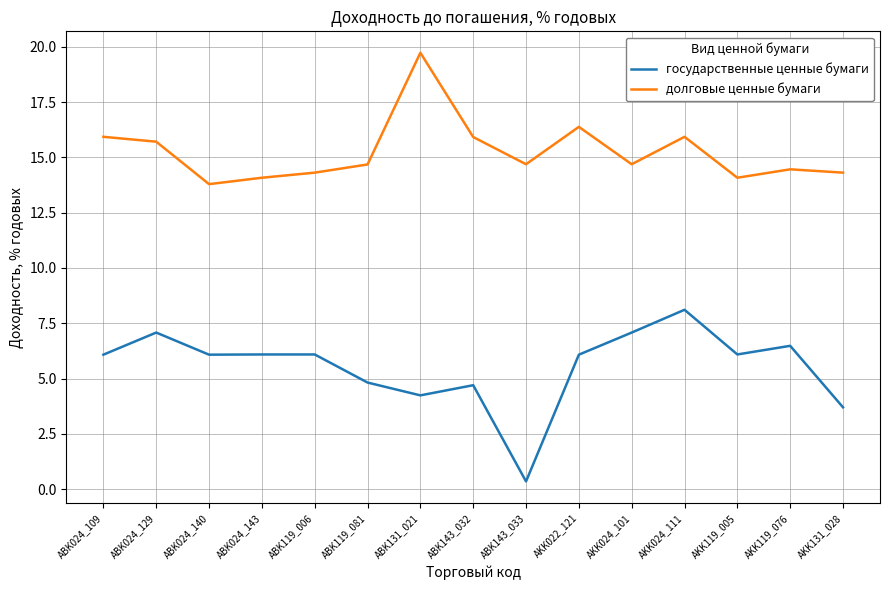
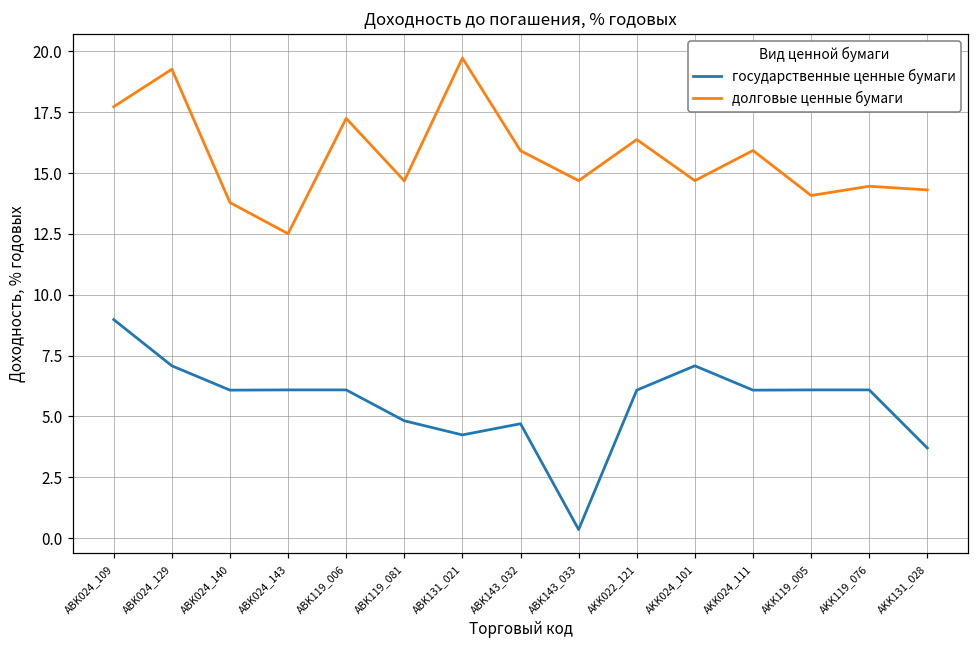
  {
    "государственные ценные бумаги": {
-     "ABK024_109": 6.1,
+     "ABK024_109": 9.0,
      "ABK024_129": 7.1,
      "ABK024_140": 6.1,
      "ABK024_143": 6.1,
      "ABK119_006": 6.1,
      "ABK119_081": 4.8,
      "ABK131_021": 4.2,
      "ABK143_032": 4.7,
      "ABK143_033": 0.4,
      "AKK022_121": 6.1,
      "AKK024_101": 7.1,
-     "AKK024_111": 8.1,
+     "AKK024_111": 6.1,
      "AKK119_005": 6.1,
-     "AKK119_076": 6.5,
+     "AKK119_076": 6.1,
      "AKK131_028": 3.7
    },
    "долговые ценные бумаги": {
-     "ABK024_109": 15.9,
-     "ABK024_129": 15.7,
+     "ABK024_109": 17.7,
+     "ABK024_129": 19.3,
      "ABK024_140": 13.8,
-     "ABK024_143": 14.1,
-     "ABK119_006": 14.3,
+     "ABK024_143": 12.5,
+     "ABK119_006": 17.3,
      "ABK119_081": 14.7,
      "ABK131_021": 19.7,
      "ABK143_032": 15.9,
      "ABK143_033": 14.7,
      "AKK022_121": 16.4,
      "AKK024_101": 14.7,
      "AKK024_111": 15.9,
      "AKK119_005": 14.1,
      "AKK119_076": 14.5,
      "AKK131_028": 14.3
    }
  }
